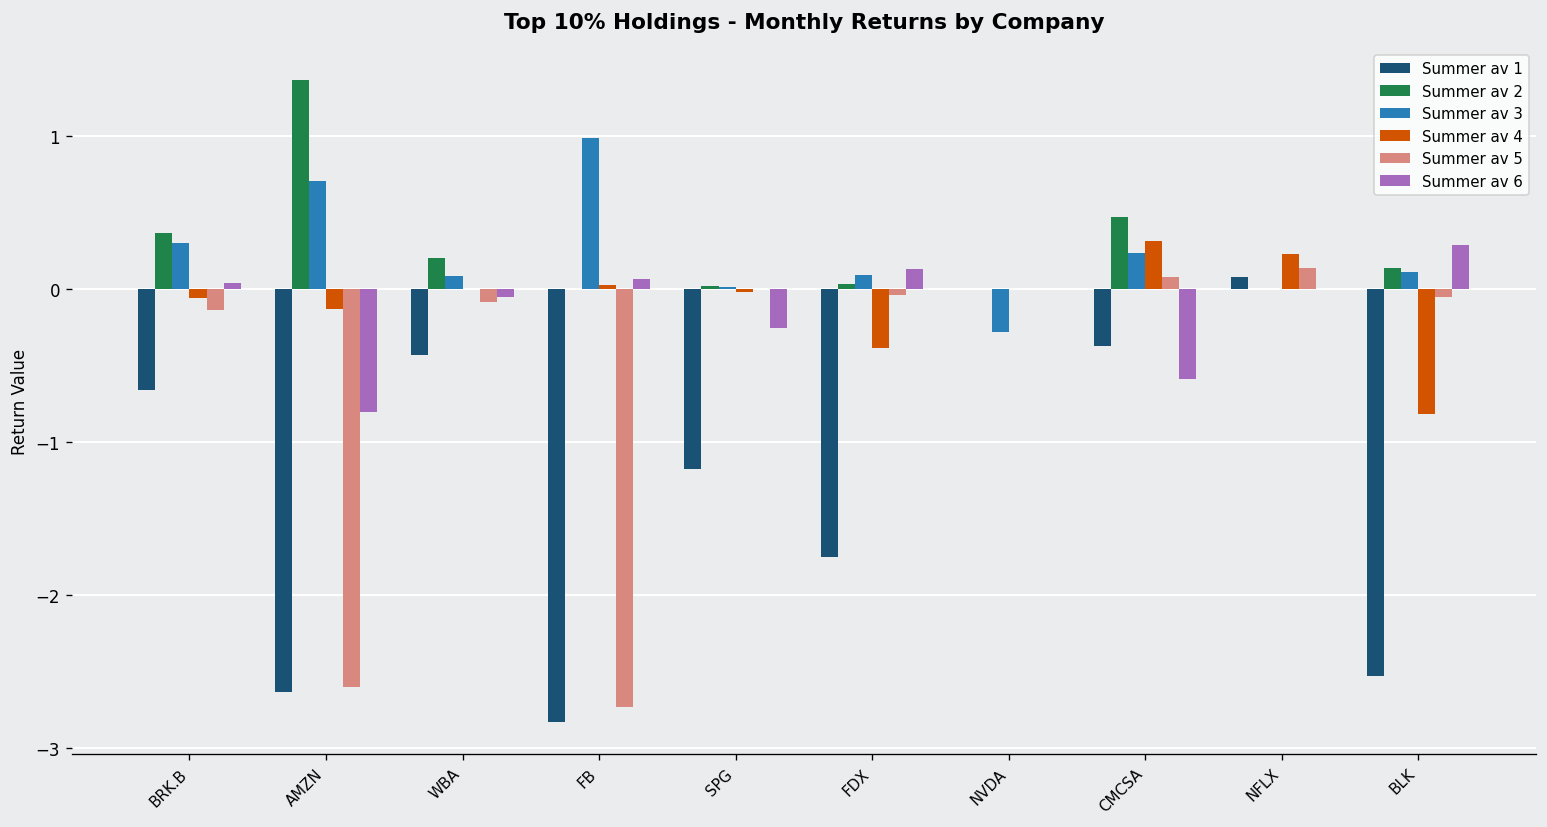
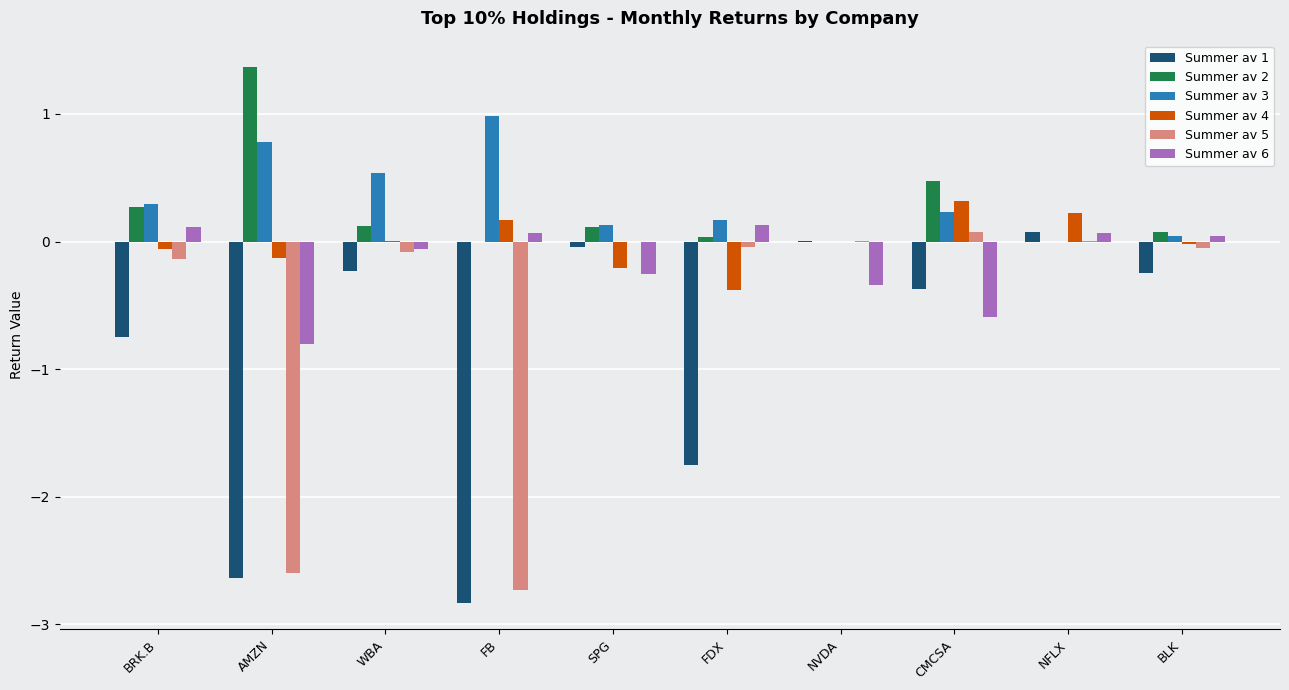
  {
    "Summer av 1": {
-     "BRK.B": -0.66,
+     "BRK.B": -0.75,
      "AMZN": -2.63,
-     "WBA": -0.43,
+     "WBA": -0.23,
      "FB": -2.83,
-     "SPG": -1.18,
+     "SPG": -0.04,
      "FDX": -1.75,
      "CMCSA": -0.37,
      "NFLX": 0.08,
-     "BLK": -2.52
+     "BLK": -0.25
    },
    "Summer av 2": {
-     "BRK.B": 0.37,
+     "BRK.B": 0.27,
      "AMZN": 1.36,
-     "WBA": 0.20,
-     "SPG": 0.02,
+     "WBA": 0.12,
+     "SPG": 0.11,
      "FDX": 0.03,
      "CMCSA": 0.47,
-     "BLK": 0.14
+     "BLK": 0.07
    },
    "Summer av 3": {
      "BRK.B": 0.30,
-     "AMZN": 0.70,
-     "WBA": 0.08,
+     "AMZN": 0.78,
+     "WBA": 0.54,
      "FB": 0.98,
-     "SPG": 0.01,
-     "FDX": 0.09,
-     "NVDA": -0.28,
+     "SPG": 0.13,
+     "FDX": 0.16,
+     "NVDA": 0.00,
      "CMCSA": 0.23,
-     "BLK": 0.11
+     "BLK": 0.04
    },
    "Summer av 4": {
      "BRK.B": -0.06,
      "AMZN": -0.13,
-     "FB": 0.03,
-     "SPG": -0.02,
+     "FB": 0.17,
+     "SPG": -0.21,
      "FDX": -0.38,
      "CMCSA": 0.31,
      "NFLX": 0.23,
-     "BLK": -0.82
+     "BLK": -0.02
    },
    "Summer av 5": {
      "BRK.B": -0.14,
      "AMZN": -2.60,
      "WBA": -0.08,
      "FB": -2.73,
      "FDX": -0.04,
      "CMCSA": 0.08,
-     "NFLX": 0.14,
+     "NFLX": 0.00,
      "BLK": -0.05
    },
    "Summer av 6": {
-     "BRK.B": 0.04,
+     "BRK.B": 0.11,
      "AMZN": -0.81,
      "WBA": -0.06,
      "FB": 0.07,
      "SPG": -0.25,
      "FDX": 0.13,
-     "NVDA": 0.00,
+     "NVDA": -0.34,
      "CMCSA": -0.59,
-     "NFLX": 0.00,
-     "BLK": 0.28
+     "NFLX": 0.07,
+     "BLK": 0.04
    }
  }
